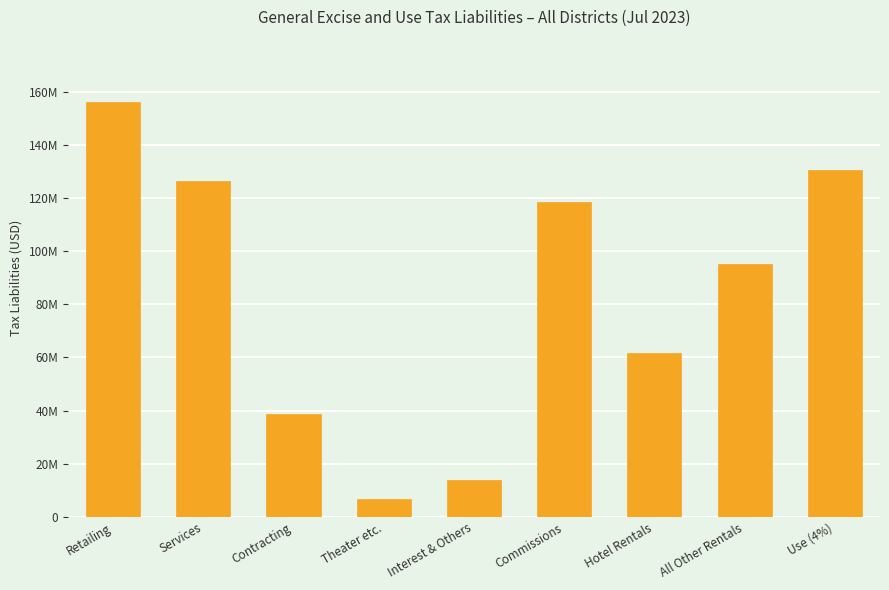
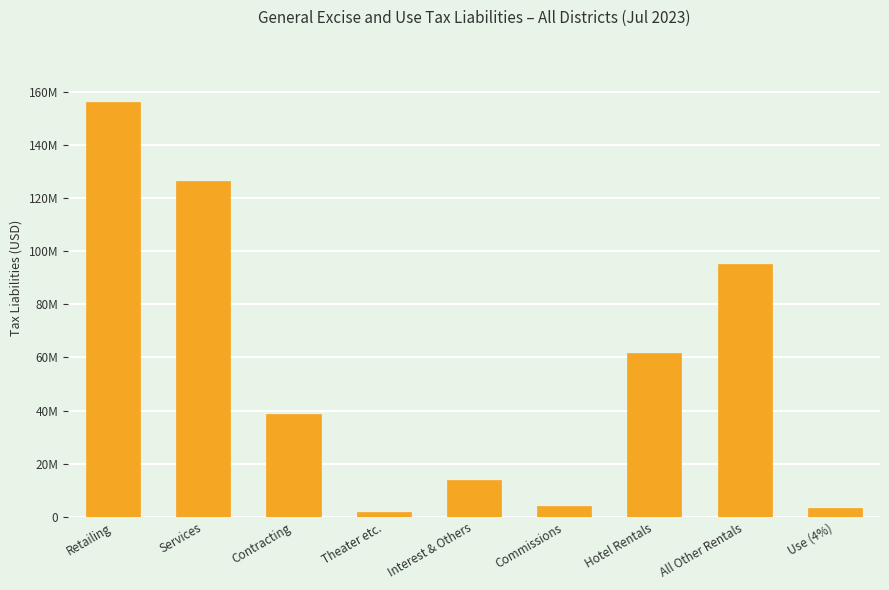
  {
    "Retailing": 156000000,
    "Services": 126000000,
    "Contracting": 39000000,
-   "Theater etc.": 7000000,
+   "Theater etc.": 2000000,
    "Interest & Others": 14000000,
-   "Commissions": 118000000,
+   "Commissions": 4000000,
    "Hotel Rentals": 62000000,
    "All Other Rentals": 95000000,
-   "Use (4%)": 130000000
+   "Use (4%)": 3000000
  }
